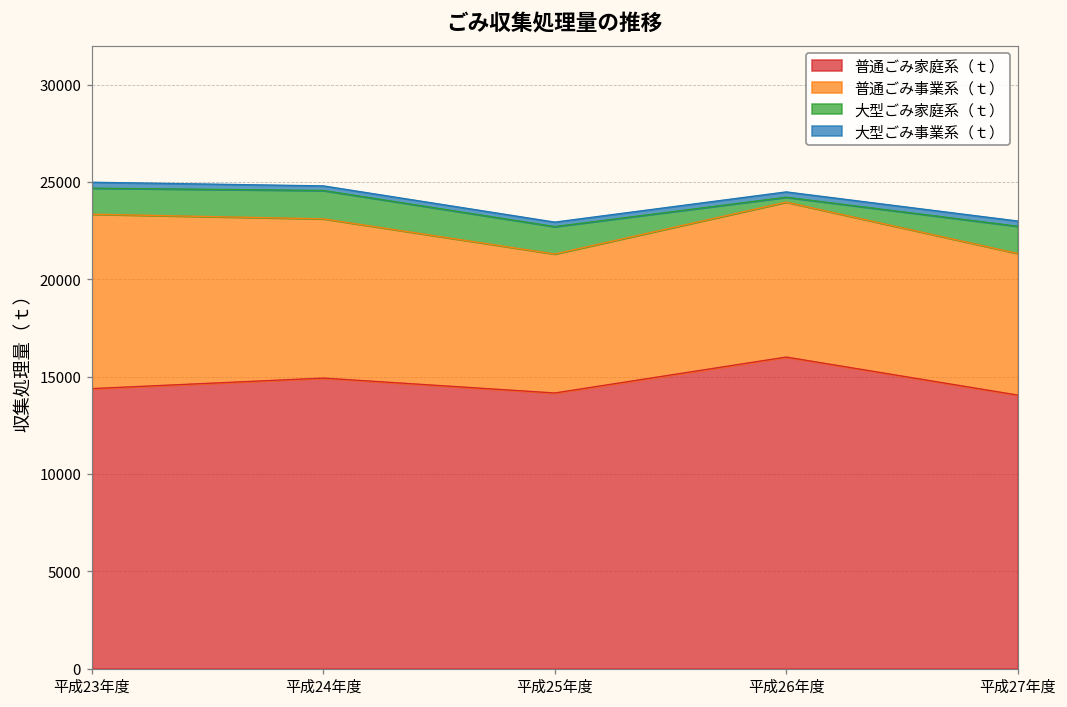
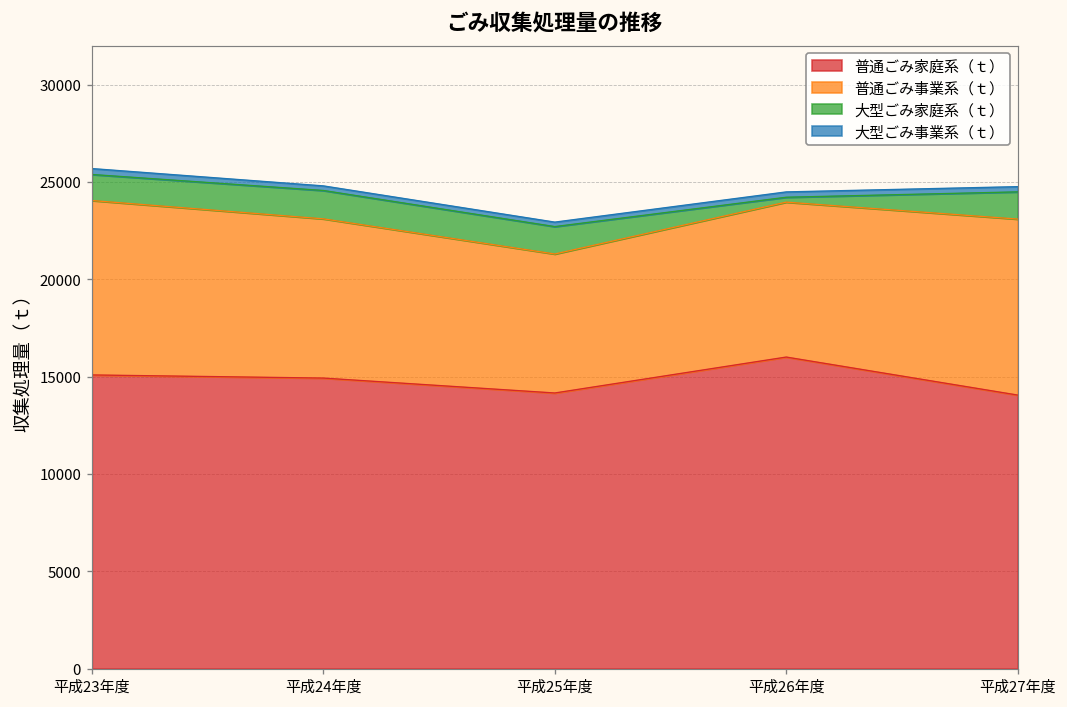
  {
    "普通ごみ家庭系（ｔ）": {
-     "平成23年度": 14400,
+     "平成23年度": 15100,
      "平成24年度": 14900,
      "平成25年度": 14200,
      "平成26年度": 16000,
      "平成27年度": 14100
    },
    "普通ごみ事業系（ｔ）": {
      "平成23年度": 9000,
      "平成24年度": 8200,
      "平成25年度": 7100,
      "平成26年度": 8000,
-     "平成27年度": 7300
+     "平成27年度": 9000
    },
    "大型ごみ家庭系（ｔ）": {
      "平成23年度": 1300,
      "平成24年度": 1500,
      "平成25年度": 1400,
      "平成26年度": 300,
      "平成27年度": 1400
    },
    "大型ごみ事業系（ｔ）": {
      "平成23年度": 300,
      "平成24年度": 200,
      "平成25年度": 200,
      "平成26年度": 300,
      "平成27年度": 300
    }
  }
